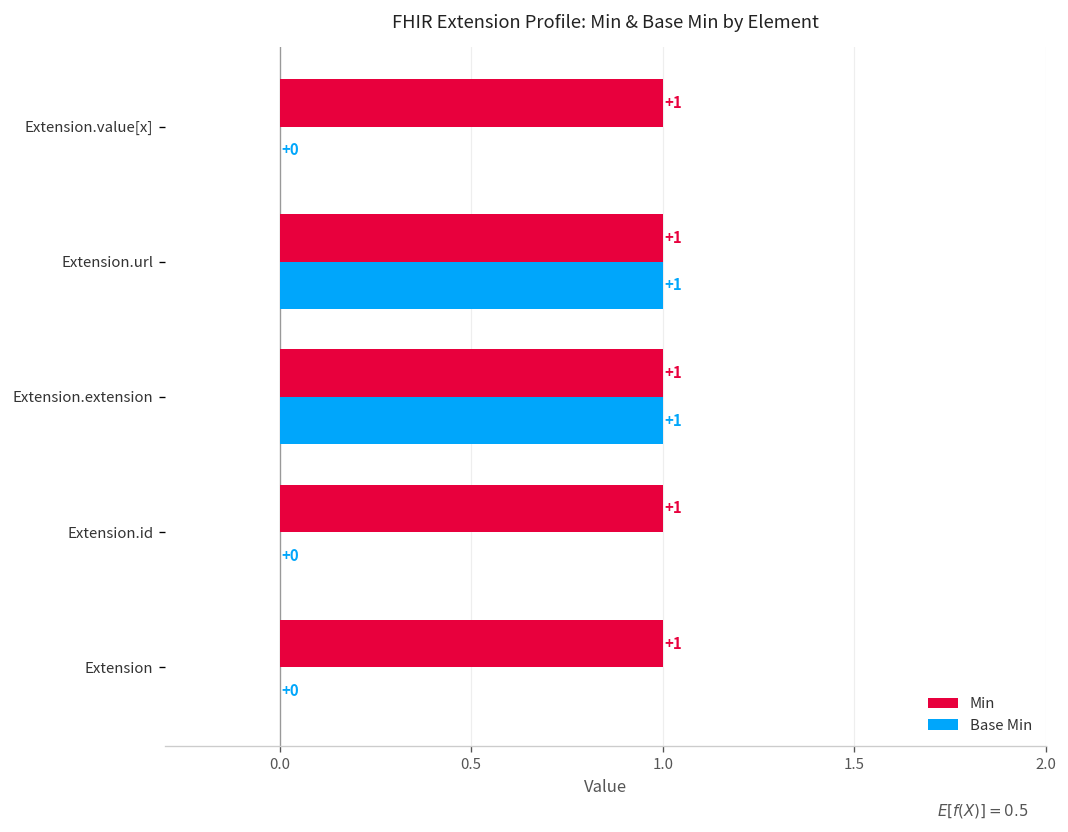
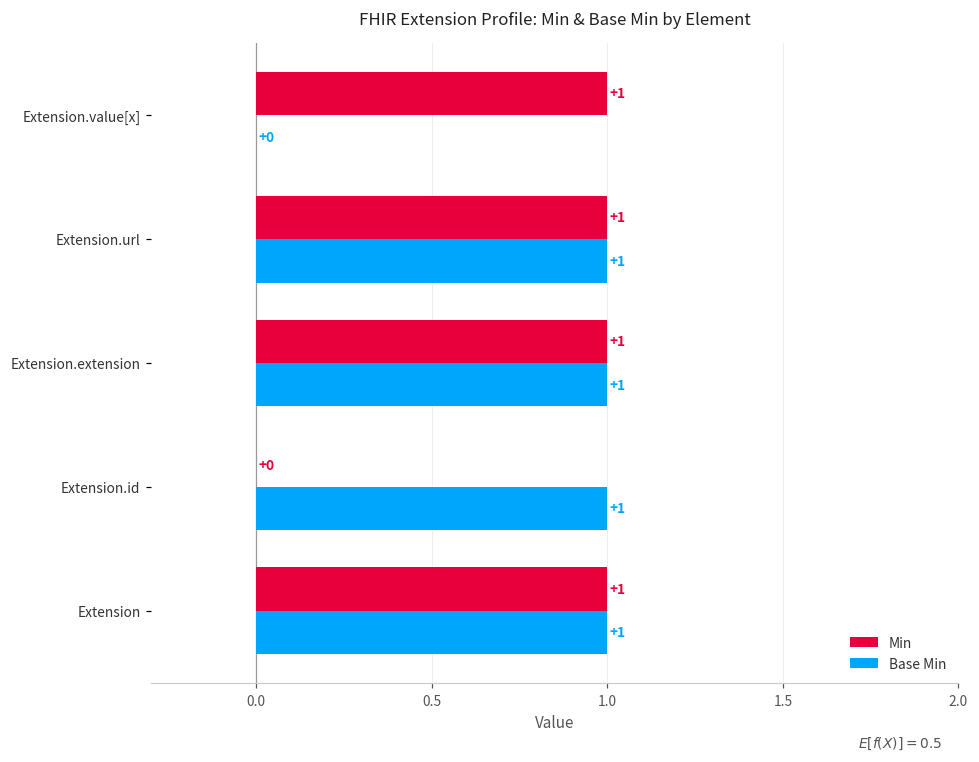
  {
    "Min": {
      "Extension.value[x]": "+1",
      "Extension.url": "+1",
      "Extension.extension": "+1",
-     "Extension.id": "+1",
+     "Extension.id": "+0",
      "Extension": "+1"
    },
    "Base Min": {
      "Extension.value[x]": "+0",
      "Extension.url": "+1",
      "Extension.extension": "+1",
-     "Extension.id": "+0",
-     "Extension": "+0"
+     "Extension.id": "+1",
+     "Extension": "+1"
    }
  }
